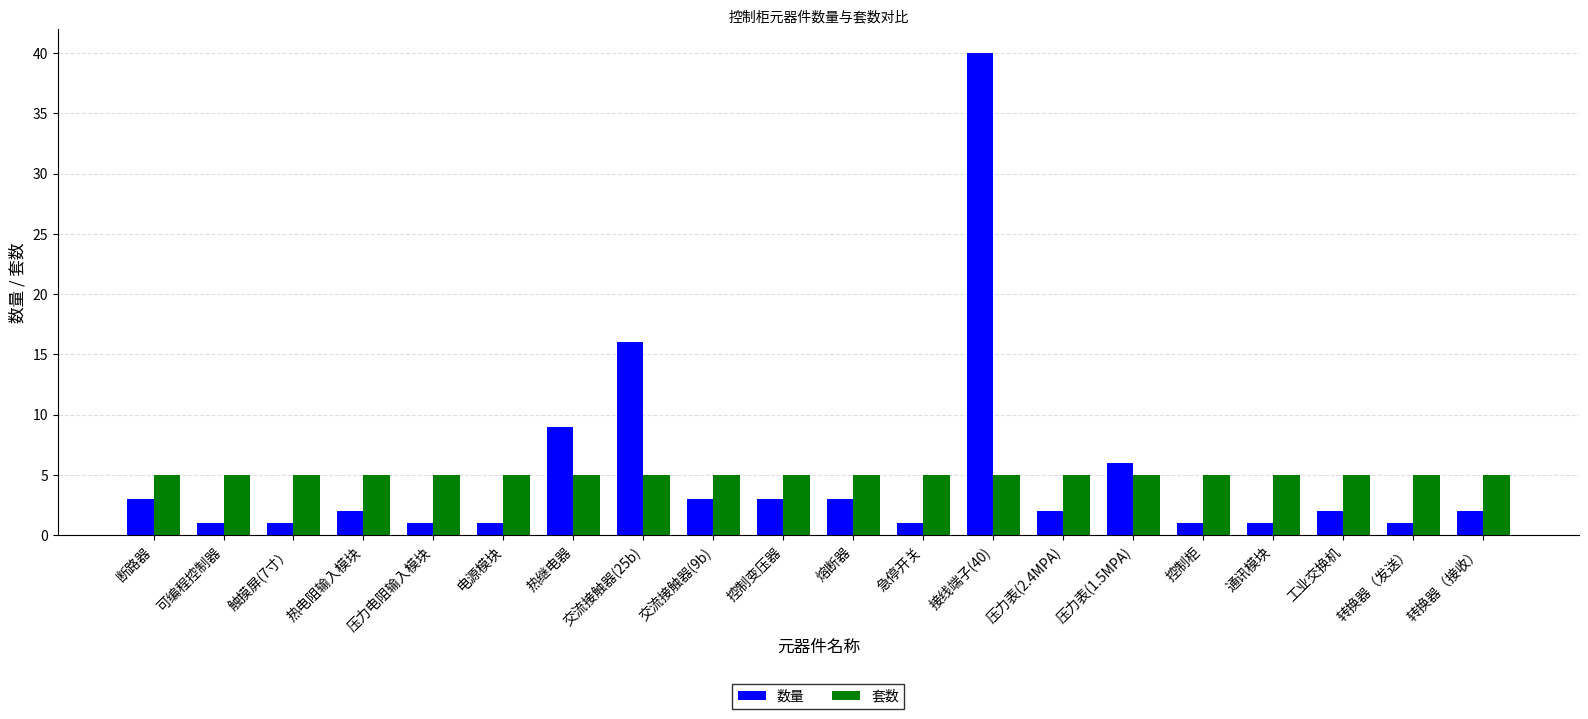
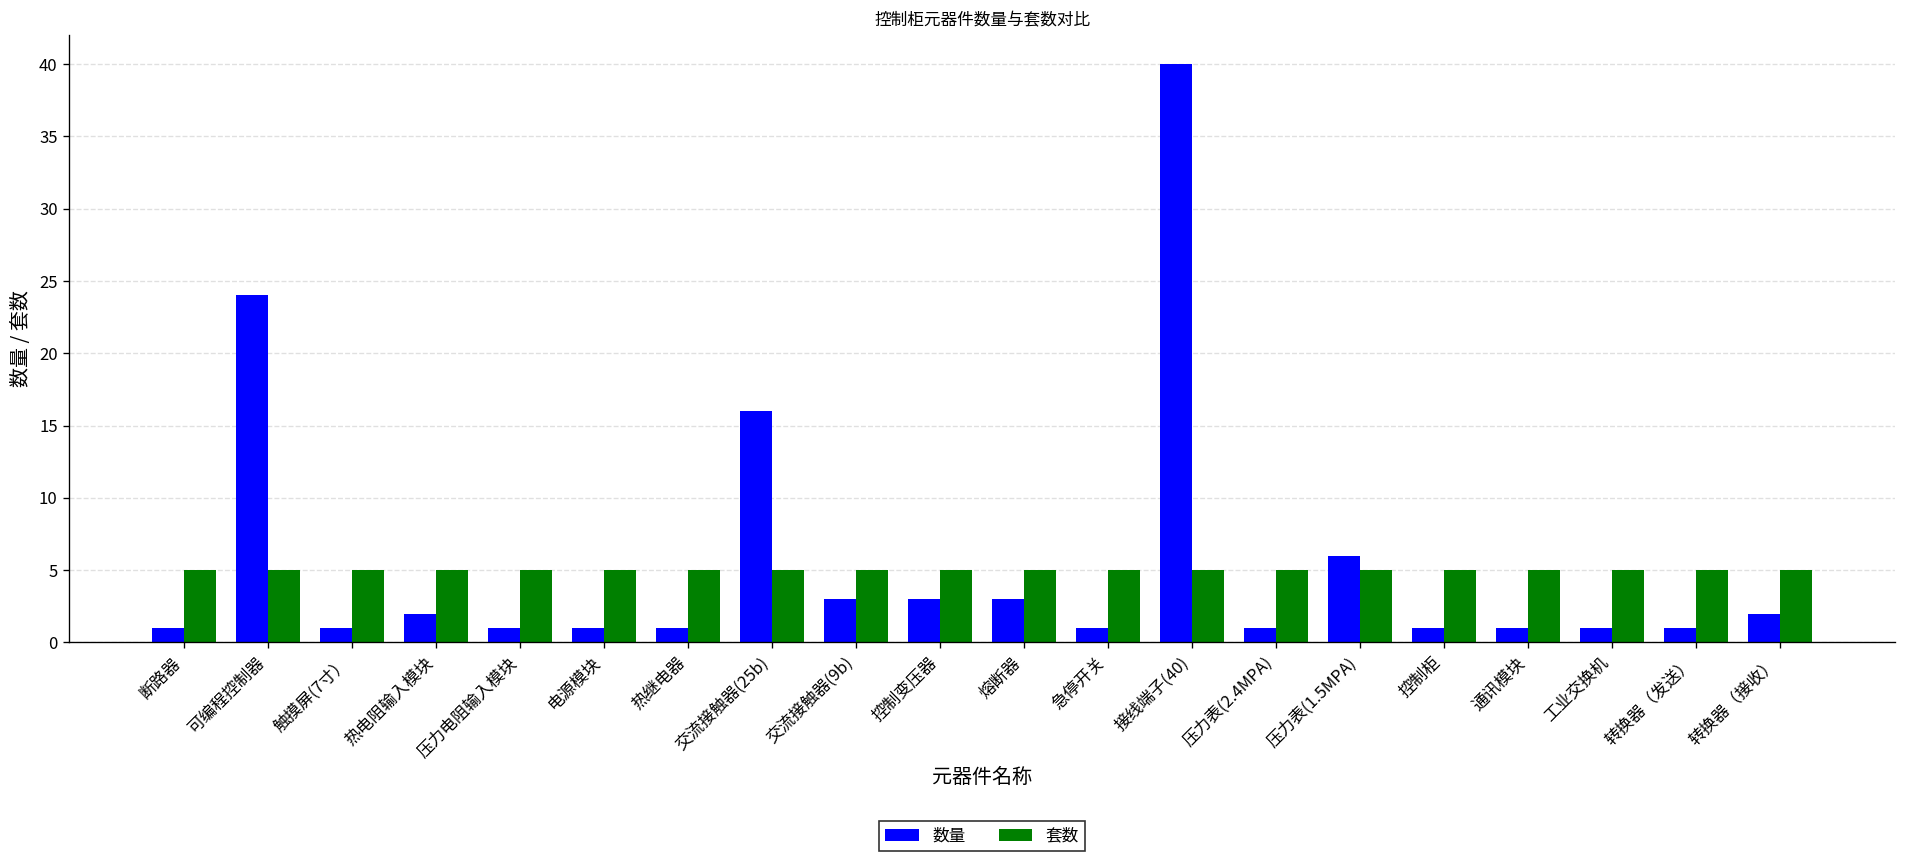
  {
    "数量": {
-     "断路器": 3,
-     "可编程控制器": 1,
+     "断路器": 1,
+     "可编程控制器": 24,
      "触摸屏(7寸）": 1,
      "热电阻输入模块": 2,
      "压力电阻输入模块": 1,
      "电源模块": 1,
-     "热继电器": 9,
+     "热继电器": 1,
      "交流接触器(25b)": 16,
      "交流接触器(9b)": 3,
      "控制变压器": 3,
      "熔断器": 3,
      "急停开关": 1,
      "接线端子(40)": 40,
-     "压力表(2.4MPA)": 2,
+     "压力表(2.4MPA)": 1,
      "压力表(1.5MPA)": 6,
      "控制柜": 1,
      "通讯模块": 1,
-     "工业交换机": 2,
+     "工业交换机": 1,
      "转换器（发送）": 1,
      "转换器（接收）": 2
    },
    "套数": {
      "断路器": 5,
      "可编程控制器": 5,
      "触摸屏(7寸）": 5,
      "热电阻输入模块": 5,
      "压力电阻输入模块": 5,
      "电源模块": 5,
      "热继电器": 5,
      "交流接触器(25b)": 5,
      "交流接触器(9b)": 5,
      "控制变压器": 5,
      "熔断器": 5,
      "急停开关": 5,
      "接线端子(40)": 5,
      "压力表(2.4MPA)": 5,
      "压力表(1.5MPA)": 5,
      "控制柜": 5,
      "通讯模块": 5,
      "工业交换机": 5,
      "转换器（发送）": 5,
      "转换器（接收）": 5
    }
  }
